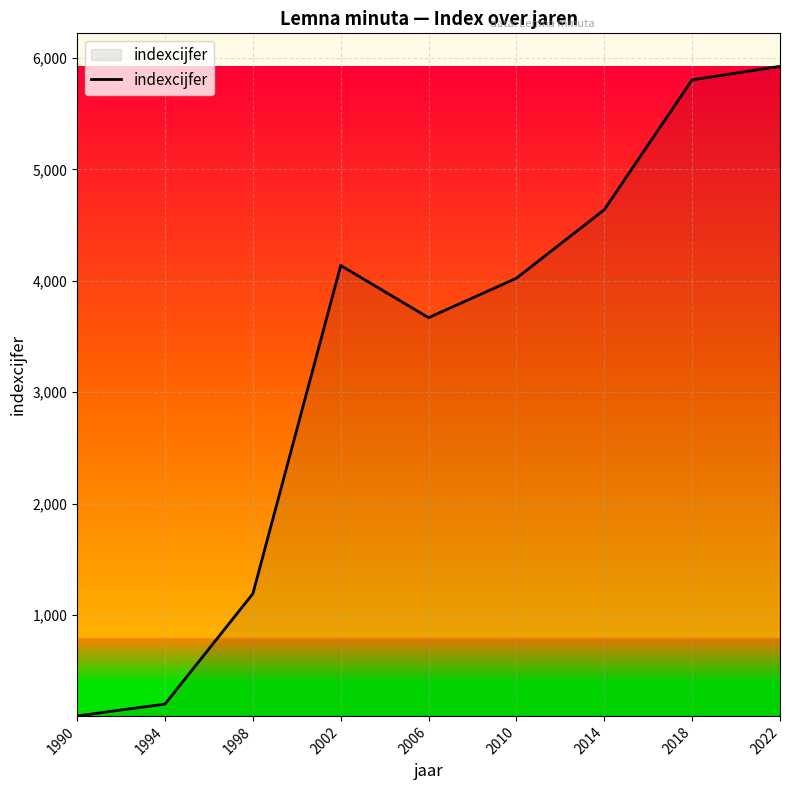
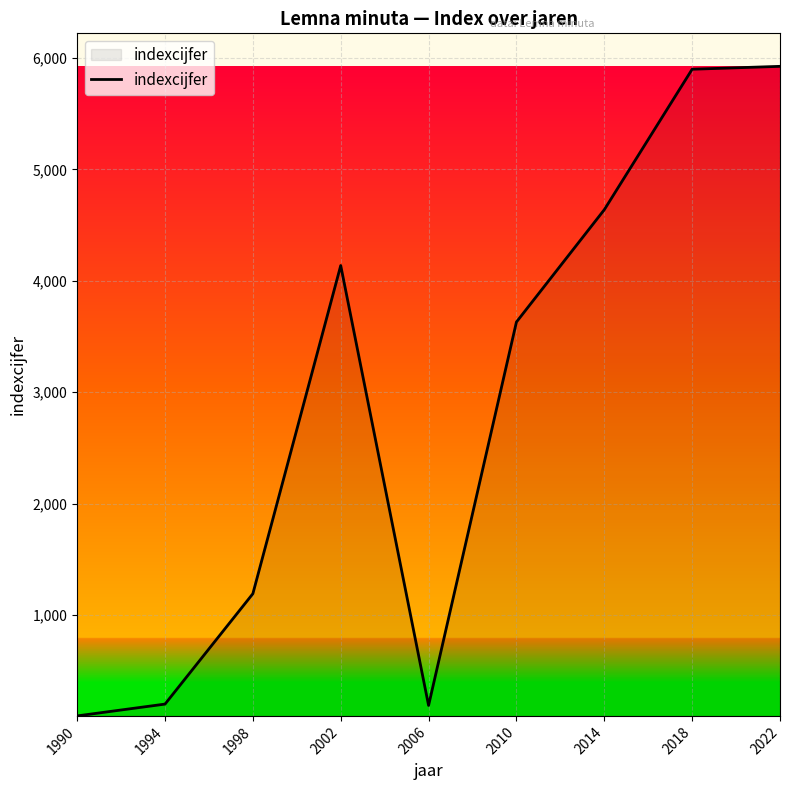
  {
    "1990": "100",
    "1994": "200",
    "1998": "1,190",
    "2002": "4,140",
-   "2006": "3,670",
-   "2010": "4,020",
+   "2006": "190",
+   "2010": "3,630",
    "2014": "4,640",
-   "2018": "5,810",
+   "2018": "5,900",
    "2022": "5,930"
  }
